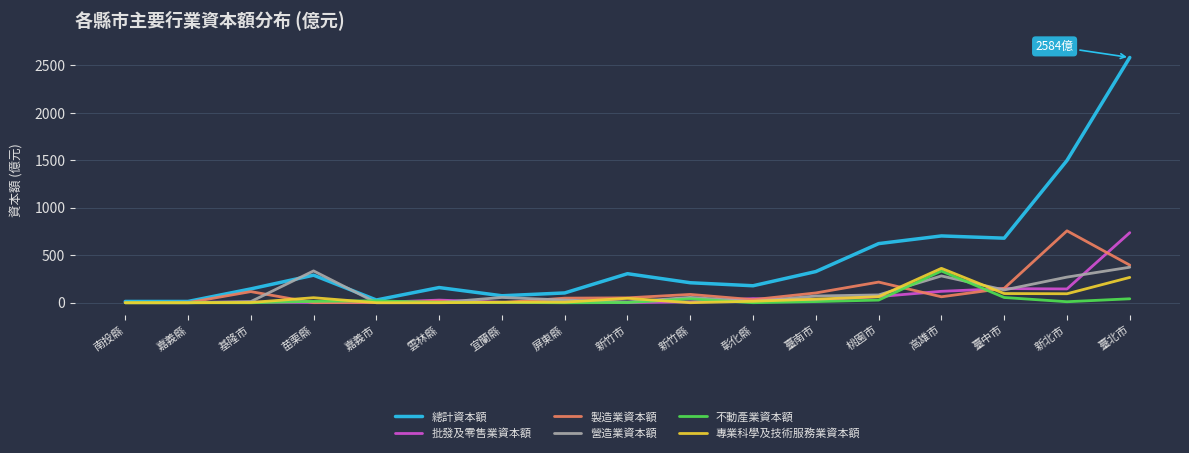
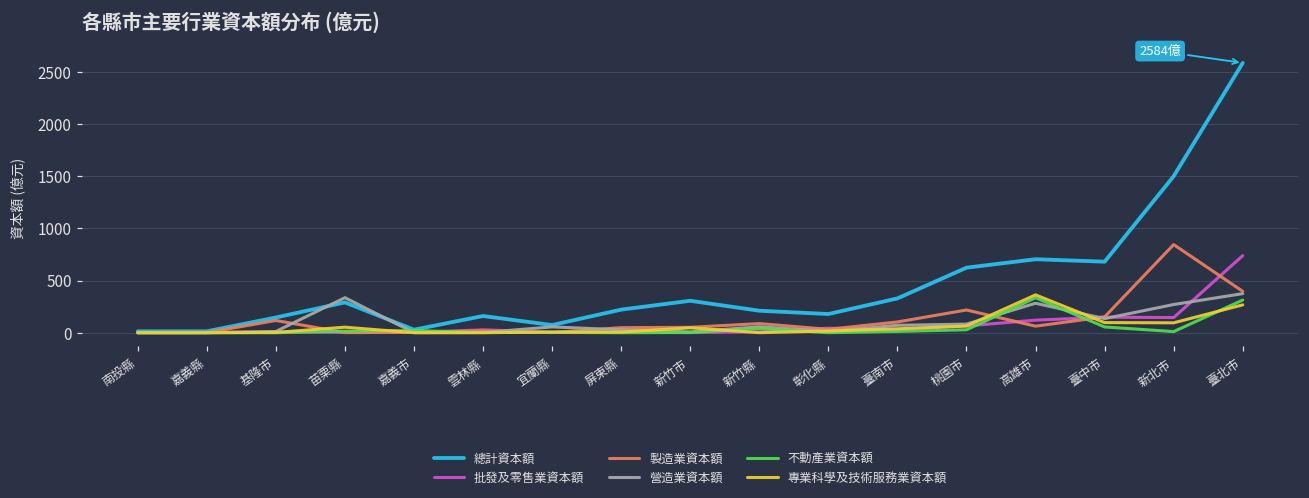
  {
    "總計資本額": {
      "基隆市": 100,
      "苗栗縣": 300,
      "雲林縣": 200,
-     "屏東縣": 100,
+     "屏東縣": 200,
      "新竹市": 300,
      "新竹縣": 200,
      "彰化縣": 200,
      "臺南市": 300,
      "桃園市": 600,
      "高雄市": 700,
      "臺中市": 700,
      "新北市": 1500
    },
    "批發及零售業資本額": {
      "高雄市": 100,
      "新北市": 100,
      "臺北市": 700
    },
    "製造業資本額": {
      "基隆市": 100,
      "新竹縣": 100,
      "臺南市": 100,
      "桃園市": 200,
      "高雄市": 100,
-     "新北市": 760
+     "新北市": 840
    },
    "營造業資本額": {
      "苗栗縣": 300,
      "臺南市": 100,
      "高雄市": 300,
      "新北市": 300
    },
    "不動產業資本額": {
      "桃園市": 0,
      "高雄市": 300,
      "臺中市": 100,
      "新北市": 0,
-     "臺北市": 0
+     "臺北市": 300
    },
    "專業科學及技術服務業資本額": {
      "苗栗縣": 100,
      "高雄市": 400,
      "臺中市": 100,
      "新北市": 100,
      "臺北市": 300
    }
  }
